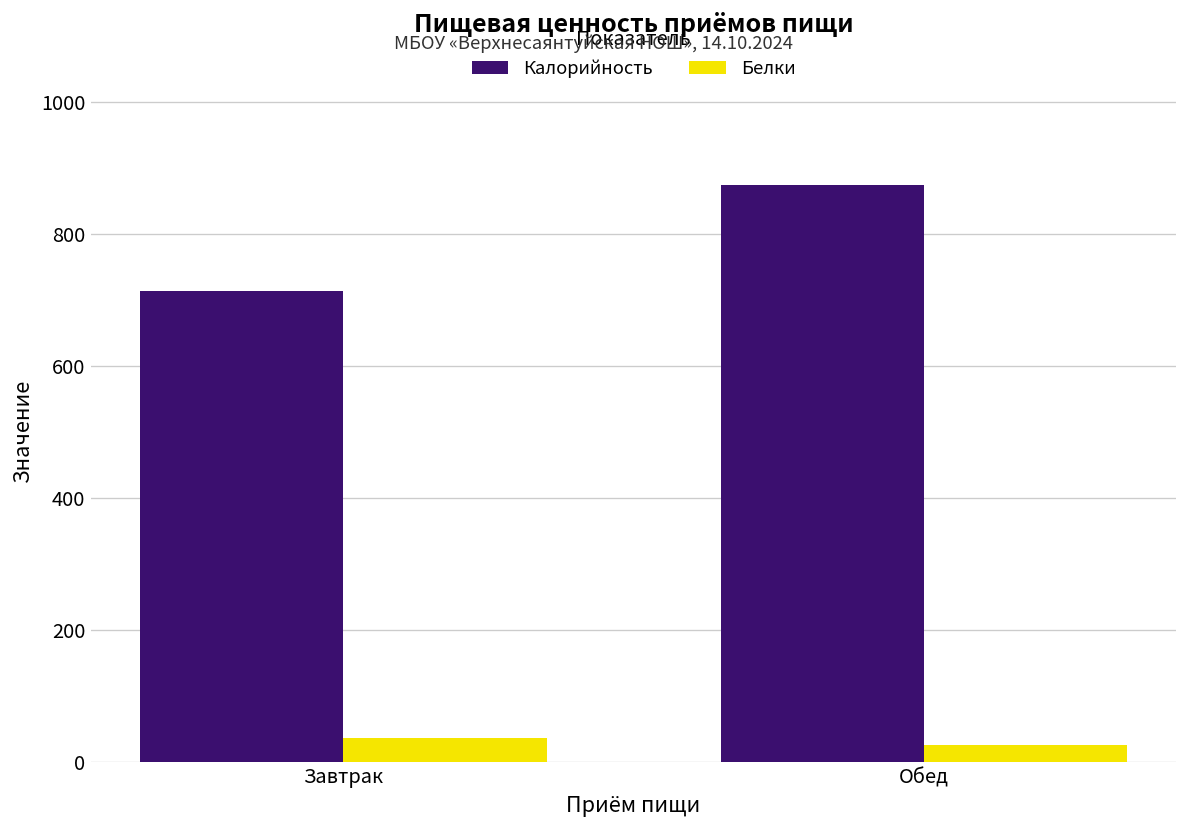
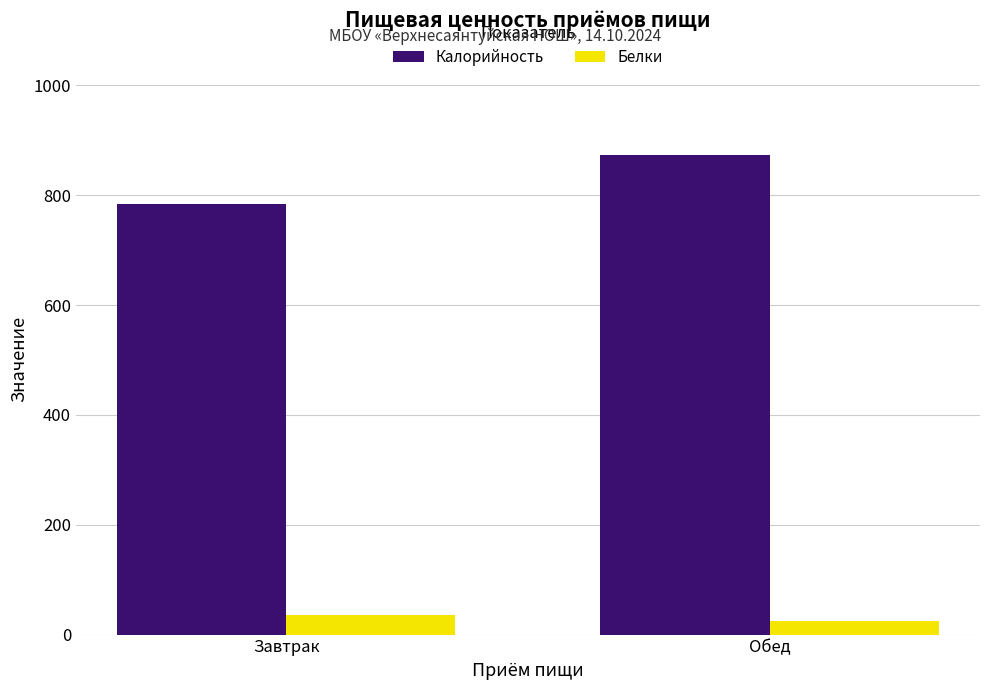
  {
    "Калорийность": {
-     "Завтрак": 710,
+     "Завтрак": 780,
      "Обед": 870
    },
    "Белки": {
      "Завтрак": 40,
      "Обед": 20
    }
  }
